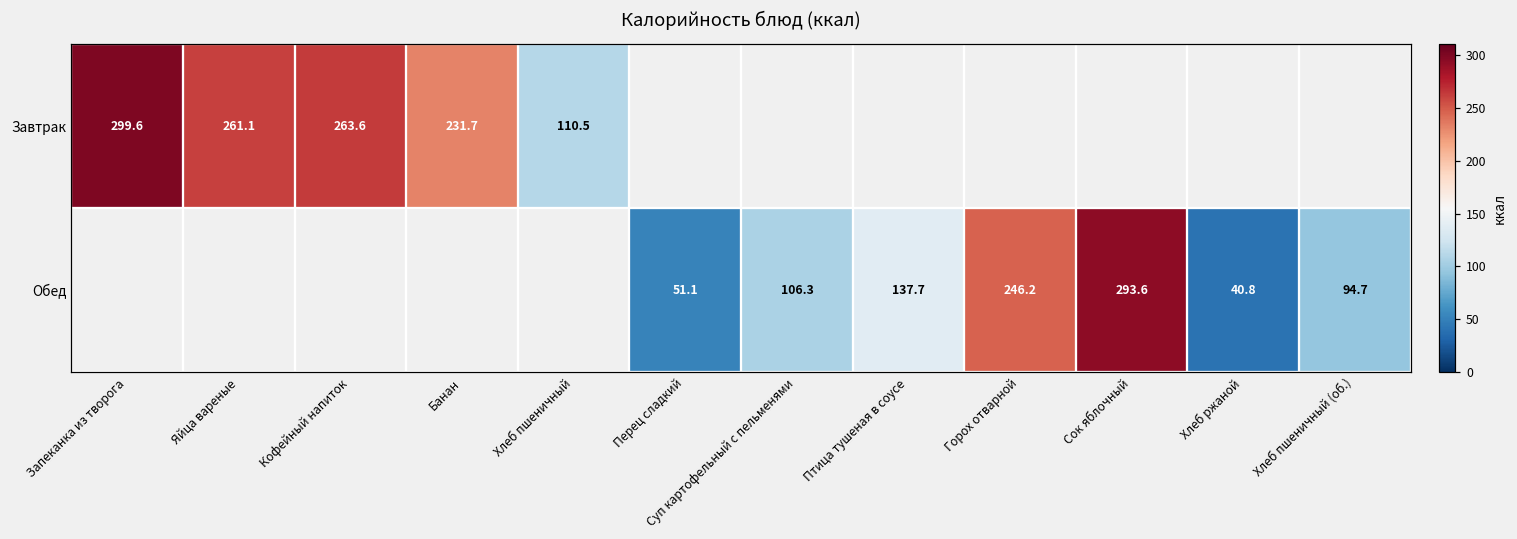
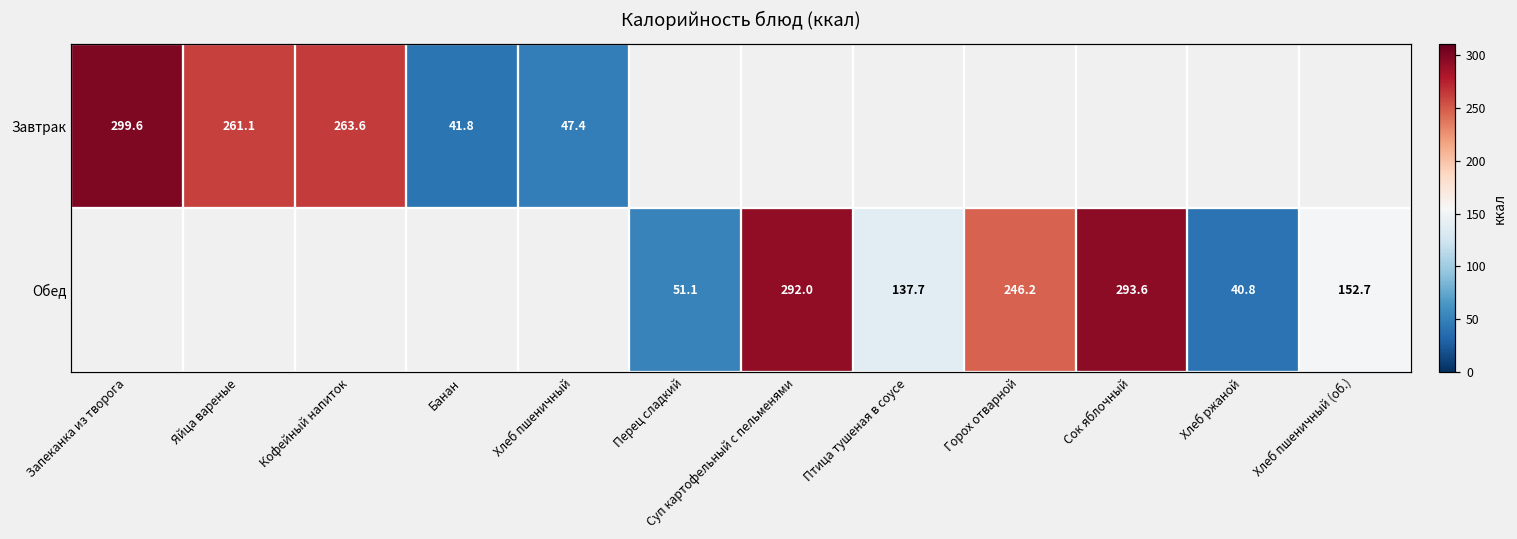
  {
    "Завтрак": {
      "Запеканка из творога": 299.6,
      "Яйца вареные": 261.1,
      "Кофейный напиток": 263.6,
-     "Банан": 231.7,
-     "Хлеб пшеничный": 110.5
+     "Банан": 41.8,
+     "Хлеб пшеничный": 47.4
    },
    "Обед": {
      "Перец сладкий": 51.1,
-     "Суп картофельный с пельменями": 106.3,
+     "Суп картофельный с пельменями": 292.0,
      "Птица тушеная в соусе": 137.7,
      "Горох отварной": 246.2,
      "Сок яблочный": 293.6,
      "Хлеб ржаной": 40.8,
-     "Хлеб пшеничный (об.)": 94.7
+     "Хлеб пшеничный (об.)": 152.7
    }
  }
